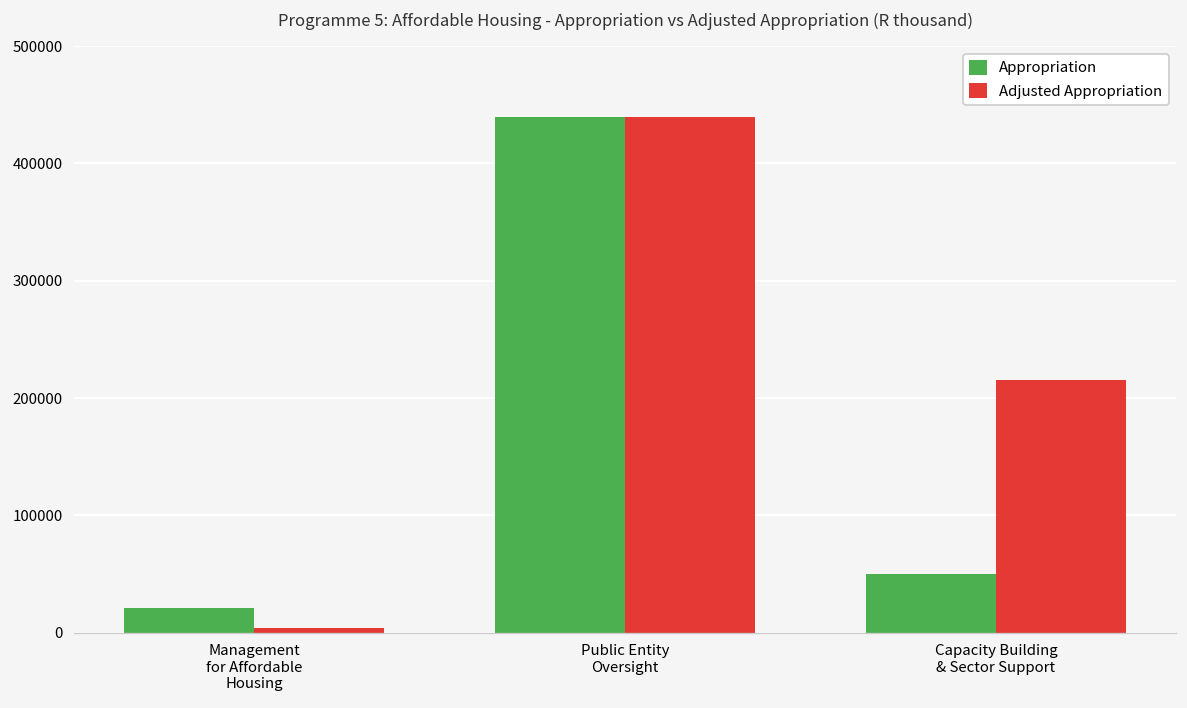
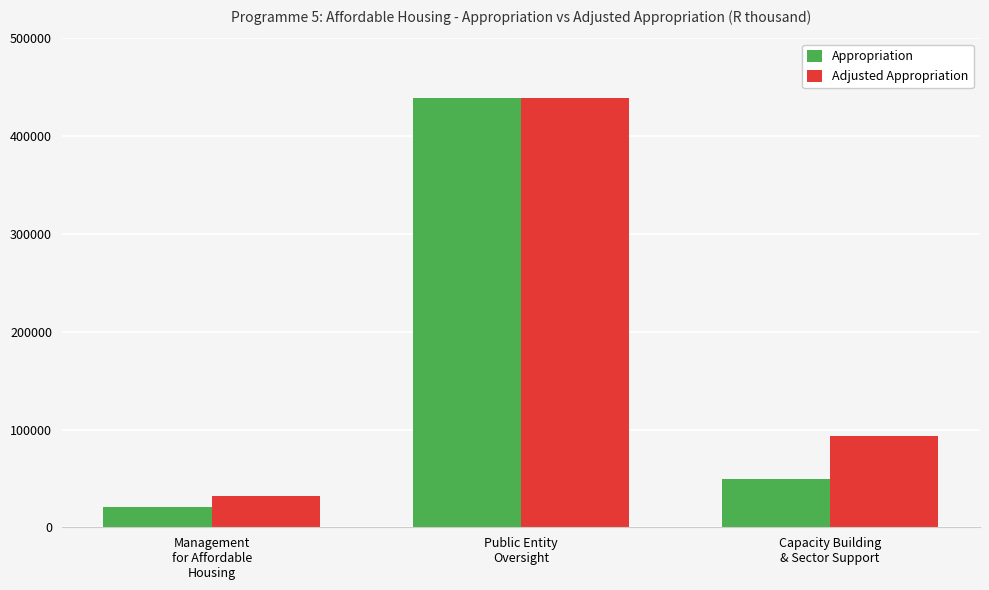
  {
    "Appropriation": {
      "Management for Affordable Housing": 20000,
      "Public Entity Oversight": 440000,
      "Capacity Building & Sector Support": 50000
    },
    "Adjusted Appropriation": {
-     "Management for Affordable Housing": 0,
+     "Management for Affordable Housing": 30000,
      "Public Entity Oversight": 440000,
-     "Capacity Building & Sector Support": 220000
+     "Capacity Building & Sector Support": 90000
    }
  }
